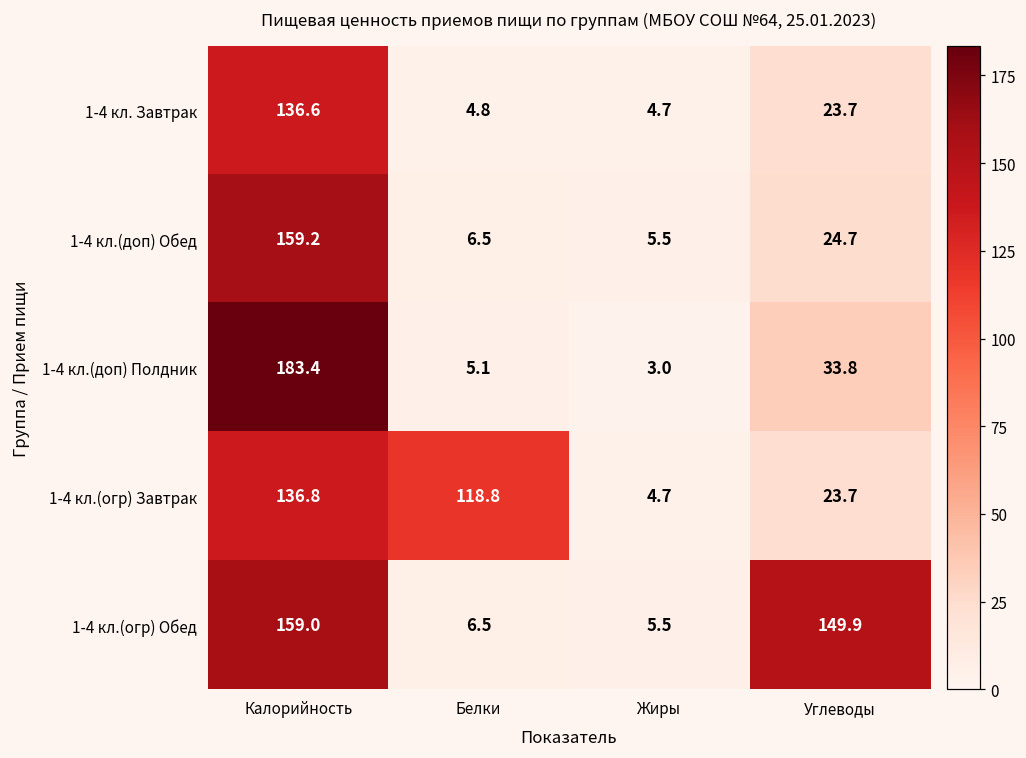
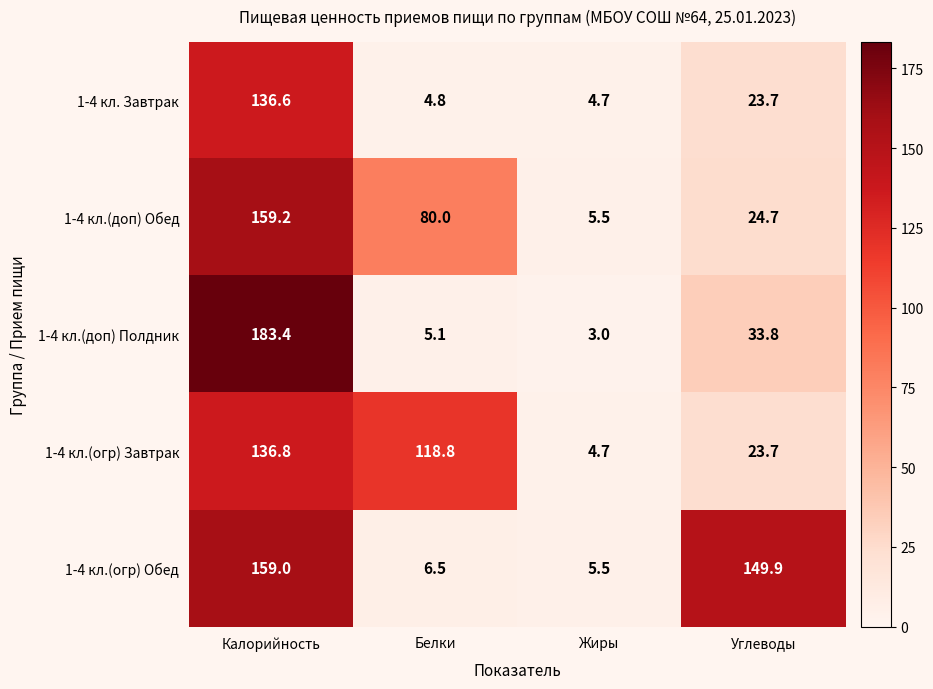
  {
    "1-4 кл. Завтрак": {
      "Калорийность": 136.6,
      "Белки": 4.8,
      "Жиры": 4.7,
      "Углеводы": 23.7
    },
    "1-4 кл.(доп) Обед": {
      "Калорийность": 159.2,
-     "Белки": 6.5,
+     "Белки": 80.0,
      "Жиры": 5.5,
      "Углеводы": 24.7
    },
    "1-4 кл.(доп) Полдник": {
      "Калорийность": 183.4,
      "Белки": 5.1,
      "Жиры": 3.0,
      "Углеводы": 33.8
    },
    "1-4 кл.(огр) Завтрак": {
      "Калорийность": 136.8,
      "Белки": 118.8,
      "Жиры": 4.7,
      "Углеводы": 23.7
    },
    "1-4 кл.(огр) Обед": {
      "Калорийность": 159.0,
      "Белки": 6.5,
      "Жиры": 5.5,
      "Углеводы": 149.9
    }
  }
